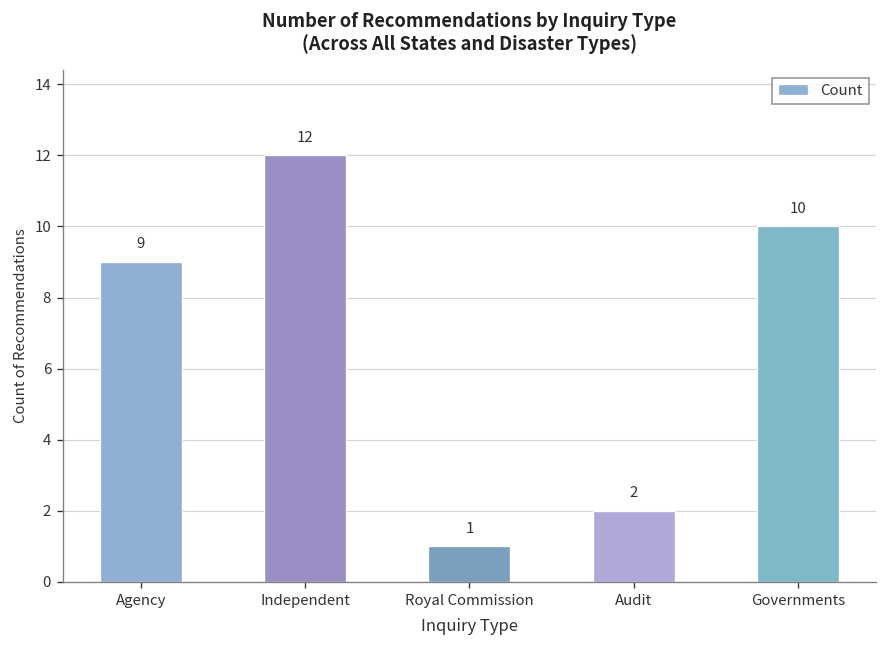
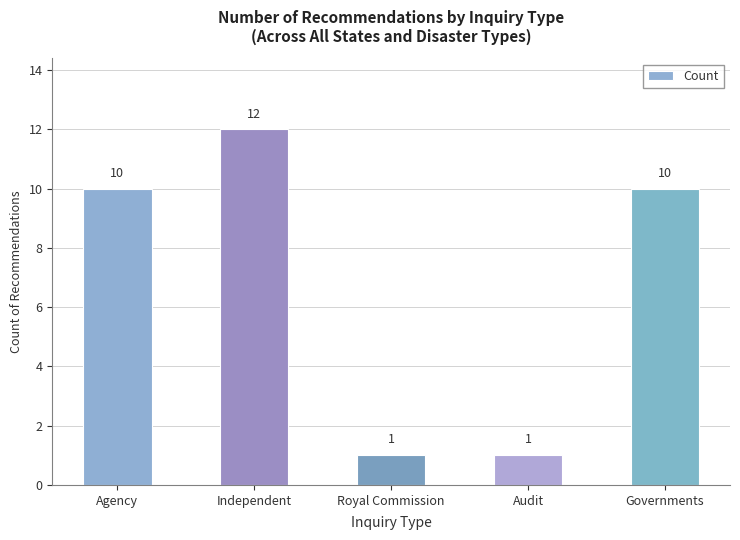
  {
-   "Agency": 9,
+   "Agency": 10,
    "Independent": 12,
    "Royal Commission": 1,
-   "Audit": 2,
+   "Audit": 1,
    "Governments": 10
  }
